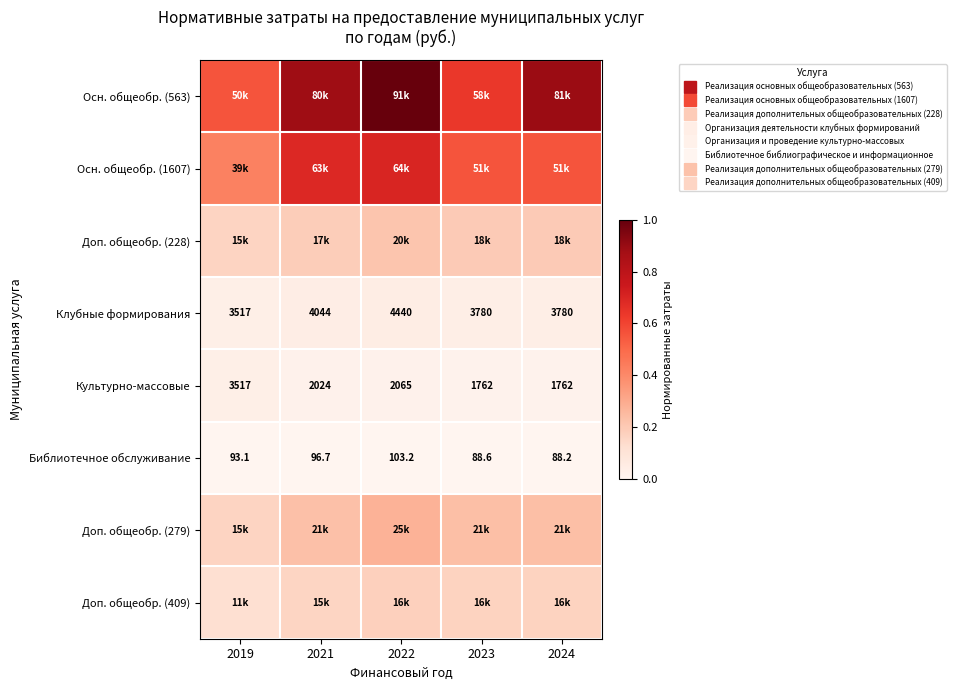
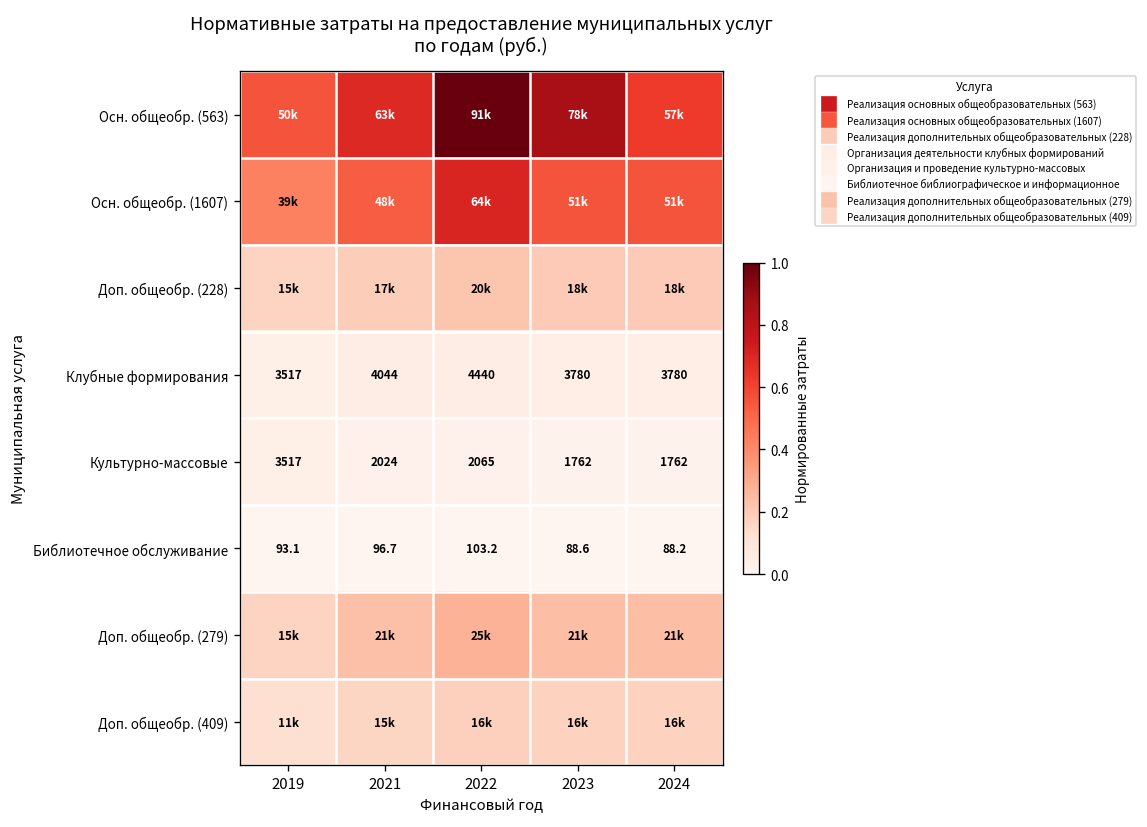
  {
    "Осн. общеобр. (563)": {
      "2019": "50k",
-     "2021": "80k",
+     "2021": "63k",
      "2022": "91k",
-     "2023": "58k",
-     "2024": "81k"
+     "2023": "78k",
+     "2024": "57k"
    },
    "Осн. общеобр. (1607)": {
      "2019": "39k",
-     "2021": "63k",
+     "2021": "48k",
      "2022": "64k",
      "2023": "51k",
      "2024": "51k"
    },
    "Доп. общеобр. (228)": {
      "2019": "15k",
      "2021": "17k",
      "2022": "20k",
      "2023": "18k",
      "2024": "18k"
    },
    "Клубные формирования": {
      "2019": "3517",
      "2021": "4044",
      "2022": "4440",
      "2023": "3780",
      "2024": "3780"
    },
    "Культурно-массовые": {
      "2019": "3517",
      "2021": "2024",
      "2022": "2065",
      "2023": "1762",
      "2024": "1762"
    },
    "Библиотечное обслуживание": {
      "2019": "93.1",
      "2021": "96.7",
      "2022": "103.2",
      "2023": "88.6",
      "2024": "88.2"
    },
    "Доп. общеобр. (279)": {
      "2019": "15k",
      "2021": "21k",
      "2022": "25k",
      "2023": "21k",
      "2024": "21k"
    },
    "Доп. общеобр. (409)": {
      "2019": "11k",
      "2021": "15k",
      "2022": "16k",
      "2023": "16k",
      "2024": "16k"
    }
  }
